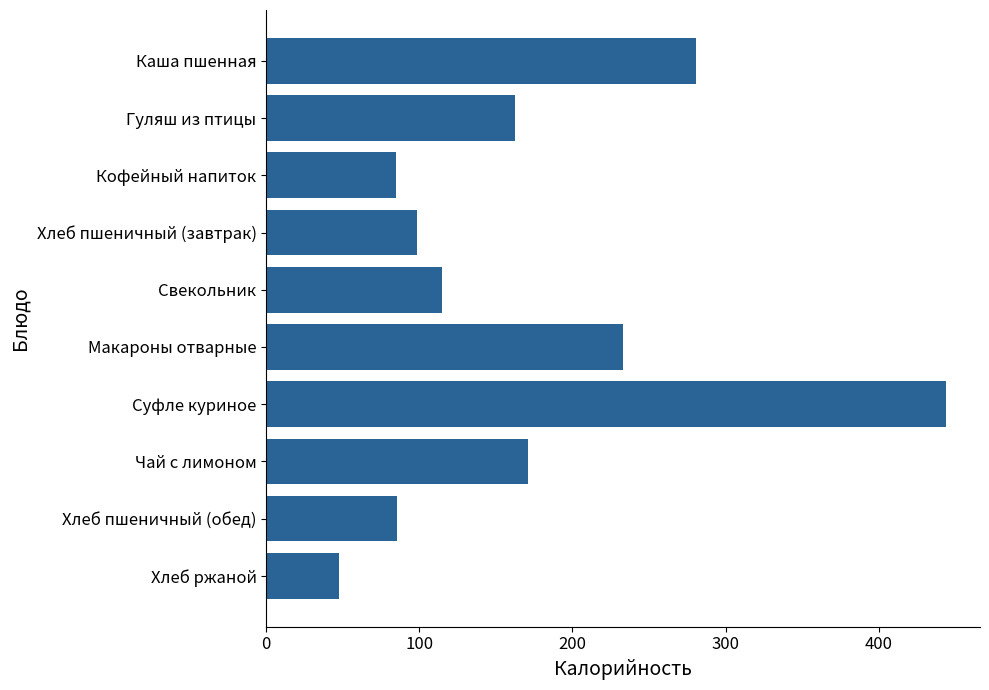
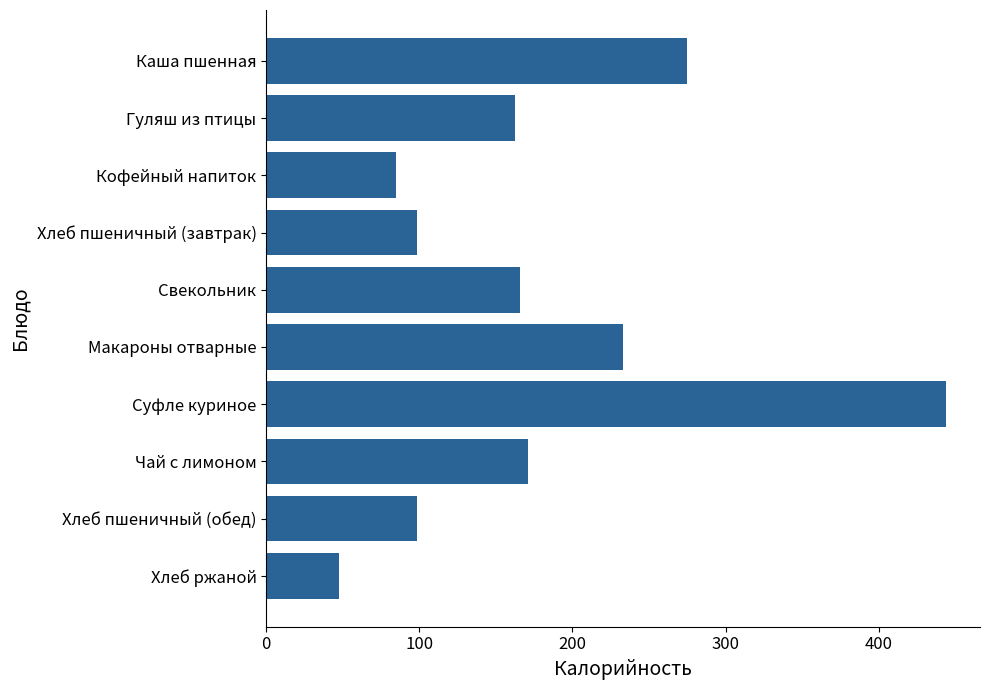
  {
-   "Каша пшенная": 281,
+   "Каша пшенная": 275,
    "Гуляш из птицы": 162,
    "Кофейный напиток": 85,
    "Хлеб пшеничный (завтрак)": 98,
-   "Свекольник": 115,
+   "Свекольник": 166,
    "Макароны отварные": 233,
    "Суфле куриное": 444,
    "Чай с лимоном": 171,
-   "Хлеб пшеничный (обед)": 86,
+   "Хлеб пшеничный (обед)": 98,
    "Хлеб ржаной": 48
  }
